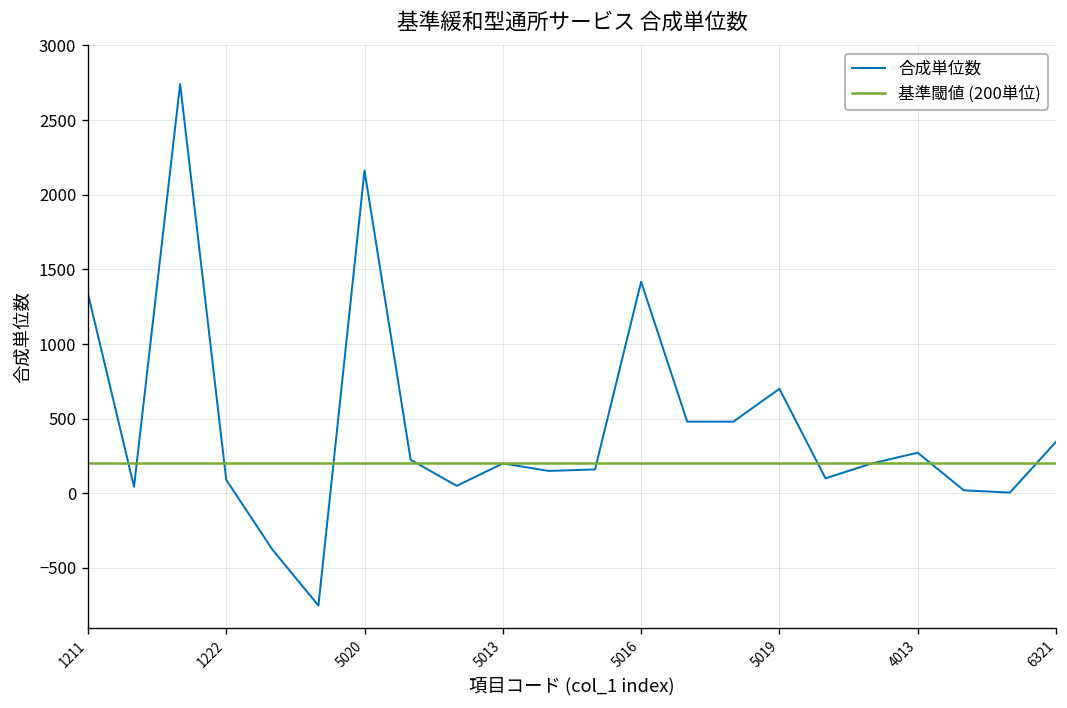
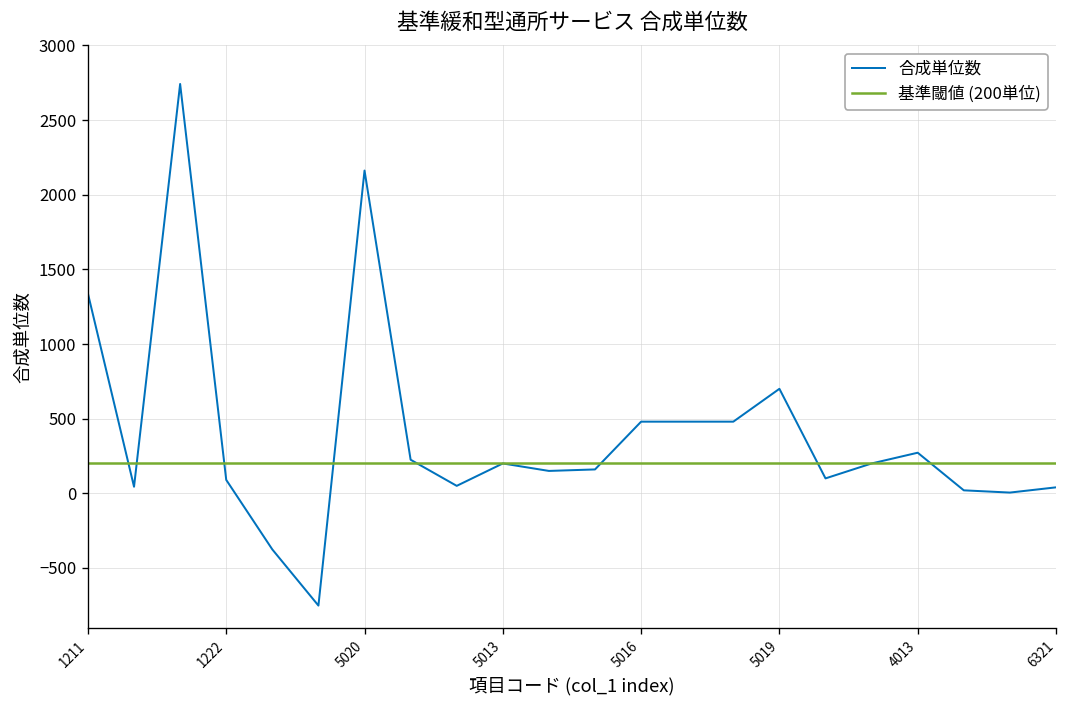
  {
    "合成単位数": {
      "1211": 1340,
      "1222": 90,
      "5020": 2160,
-     "5016": 1420,
+     "5016": 480,
      "5019": 700,
      "4013": 270,
-     "6321": 350
+     "6321": 40
    },
    "基準閾値 (200単位)": {
      "1211": 200,
      "1222": 200,
      "5020": 200,
      "5016": 200,
      "5019": 200,
      "4013": 200,
      "6321": 200
    }
  }
